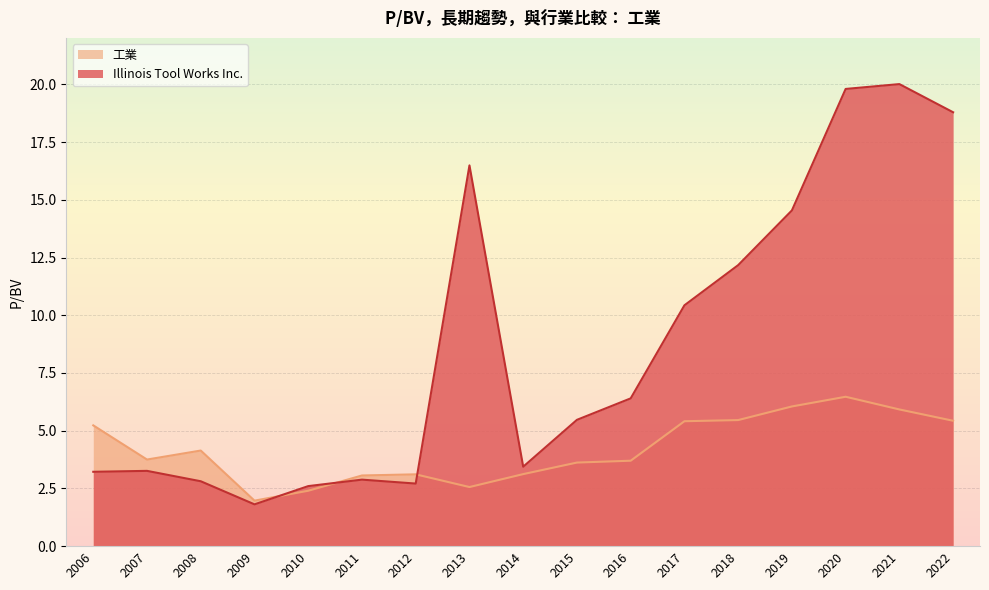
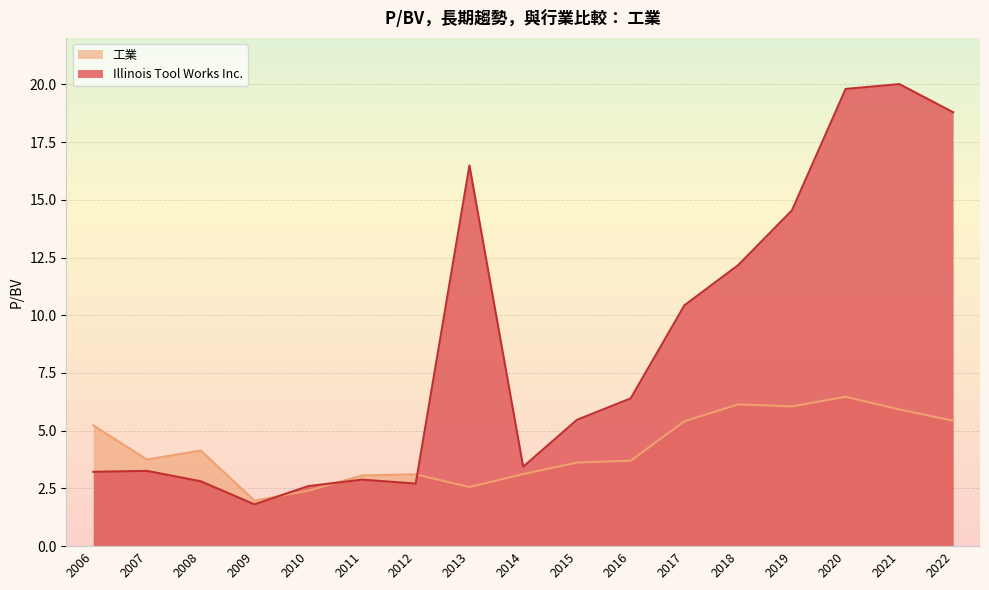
  {
    "工業": {
      "2006": 5.2,
      "2007": 3.8,
      "2008": 4.1,
      "2009": 2.0,
      "2010": 2.4,
      "2011": 3.1,
      "2012": 3.1,
      "2013": 2.6,
      "2014": 3.1,
      "2015": 3.6,
      "2016": 3.7,
      "2017": 5.4,
-     "2018": 5.5,
+     "2018": 6.1,
      "2019": 6.1,
      "2020": 6.5,
      "2021": 5.9,
      "2022": 5.4
    },
    "Illinois Tool Works Inc.": {
      "2006": 3.2,
      "2007": 3.3,
      "2008": 2.8,
      "2009": 1.8,
      "2010": 2.6,
      "2011": 2.9,
      "2012": 2.7,
      "2013": 16.5,
      "2014": 3.4,
      "2015": 5.5,
      "2016": 6.4,
      "2017": 10.4,
      "2018": 12.2,
      "2019": 14.5,
      "2020": 19.8,
      "2021": 20.0,
      "2022": 18.8
    }
  }
